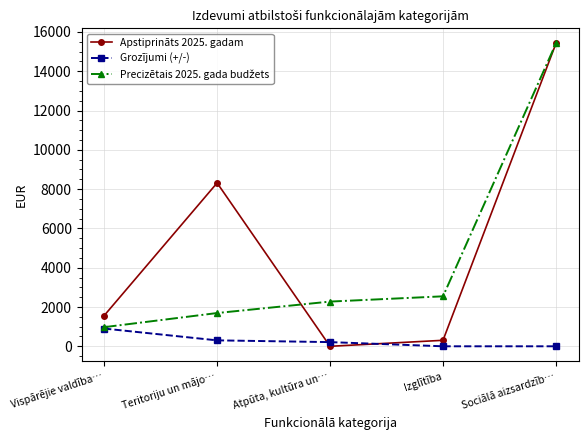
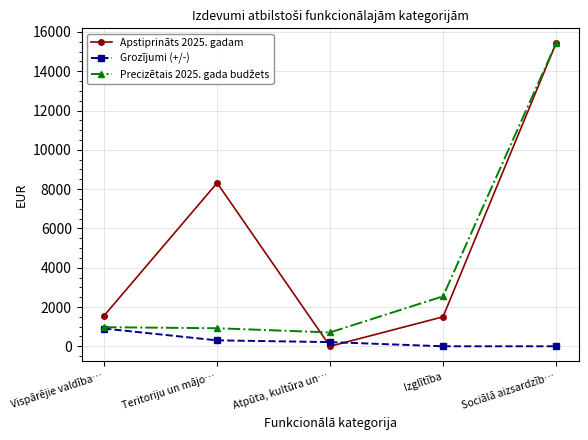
  {
    "Apstiprināts 2025. gadam": {
      "Vispārējie valdība…": 1600,
      "Teritoriju un mājo…": 8300,
      "Atpūta, kultūra un…": 0,
-     "Izglītība": 300
+     "Izglītība": 1500
    },
    "Grozījumi (+/-)": {
      "Teritoriju un mājo…": 300,
      "Atpūta, kultūra un…": 200,
      "Izglītība": 0,
      "Sociālā aizsardzīb…": 0
    },
    "Precizētais 2025. gada budžets": {
-     "Teritoriju un mājo…": 1700,
-     "Atpūta, kultūra un…": 2300,
+     "Teritoriju un mājo…": 900,
+     "Atpūta, kultūra un…": 700,
      "Izglītība": 2500
    }
  }
